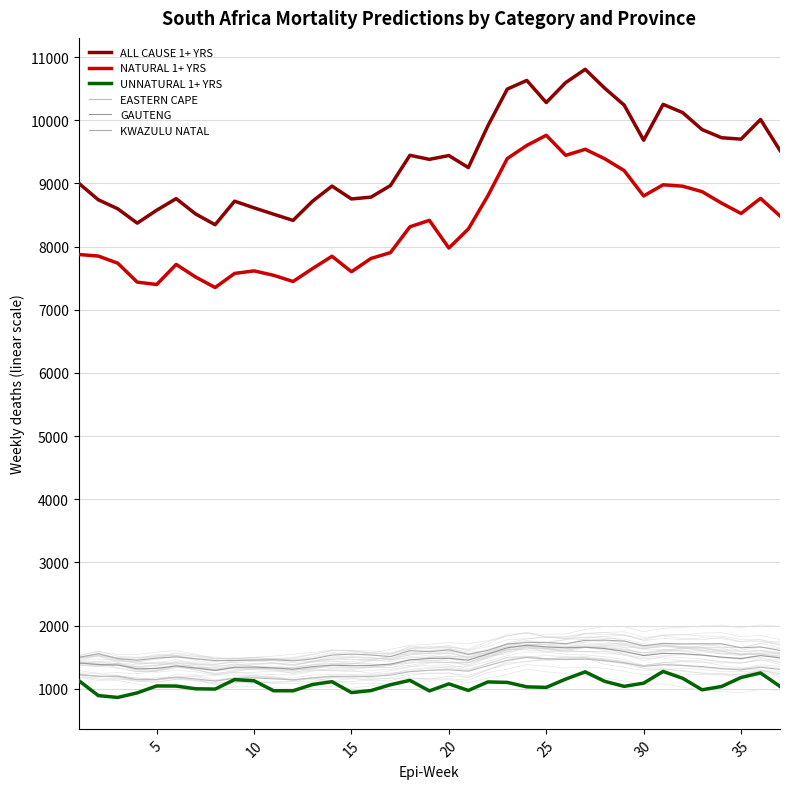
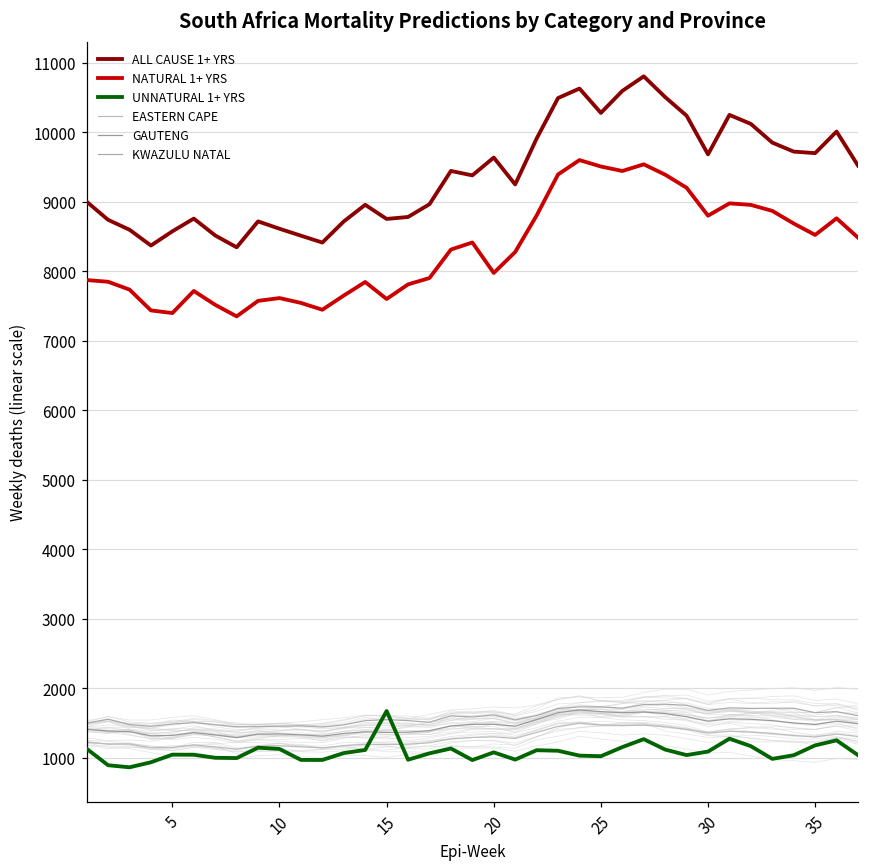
  {
    "ALL CAUSE 1+ YRS": {
      "5": 8600,
      "10": 8600,
      "15": 8800,
-     "20": 9400,
+     "20": 9600,
      "25": 10300,
      "30": 9700,
      "35": 9700
    },
    "NATURAL 1+ YRS": {
      "5": 7400,
      "10": 7600,
      "15": 7600,
      "20": 8000,
-     "25": 9800,
+     "25": 9500,
      "30": 8800,
      "35": 8500
    },
    "UNNATURAL 1+ YRS": {
-     "15": 900,
+     "15": 1700,
      "20": 1100,
      "25": 1000
    }
  }
